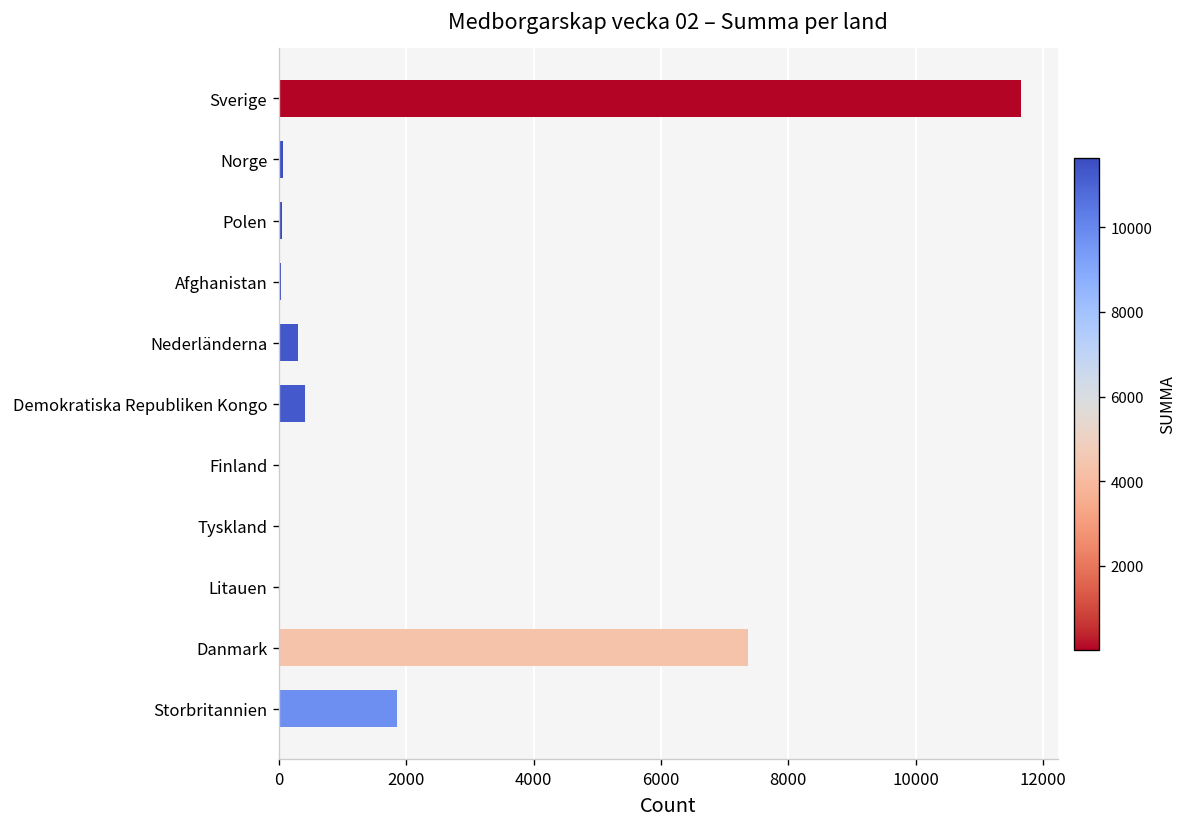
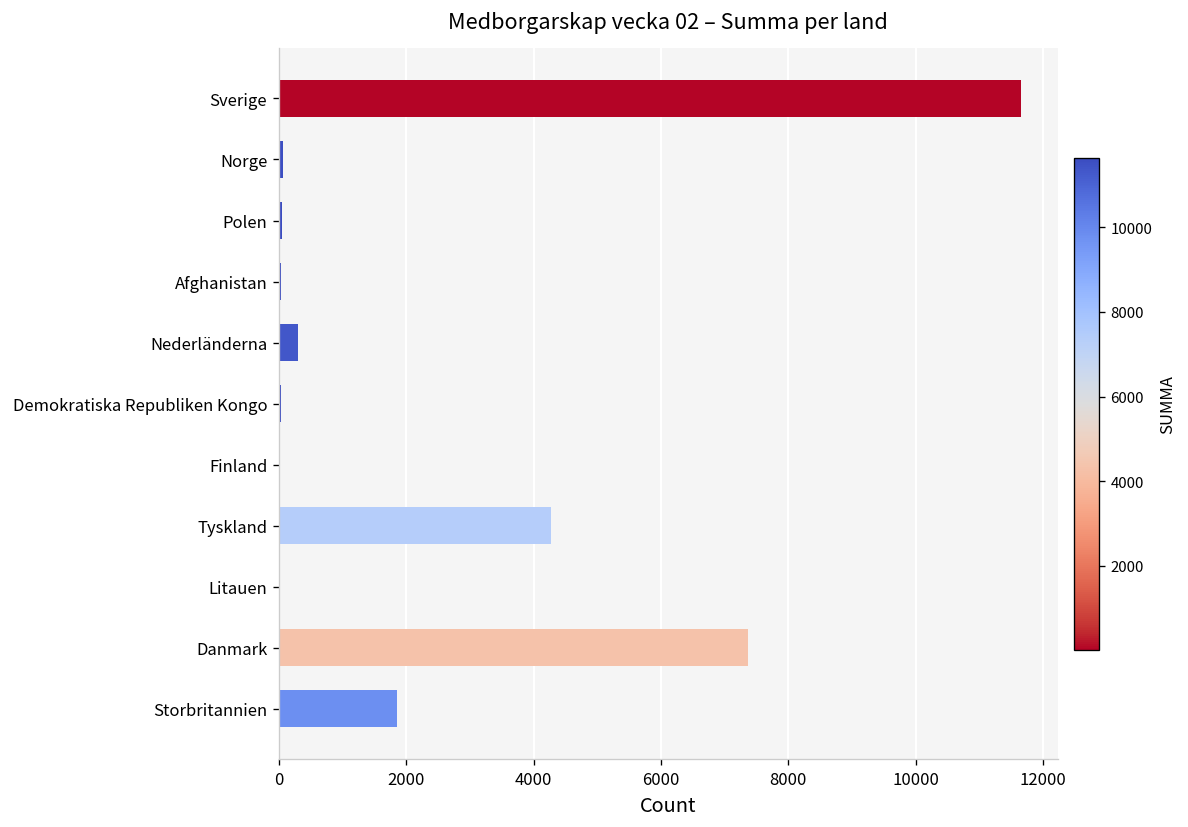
  {
    "Sverige": 11600,
    "Norge": 100,
    "Nederländerna": 300,
-   "Demokratiska Republiken Kongo": 400,
-   "Tyskland": 0,
+   "Demokratiska Republiken Kongo": 0,
+   "Tyskland": 4300,
    "Danmark": 7400,
    "Storbritannien": 1900
  }
